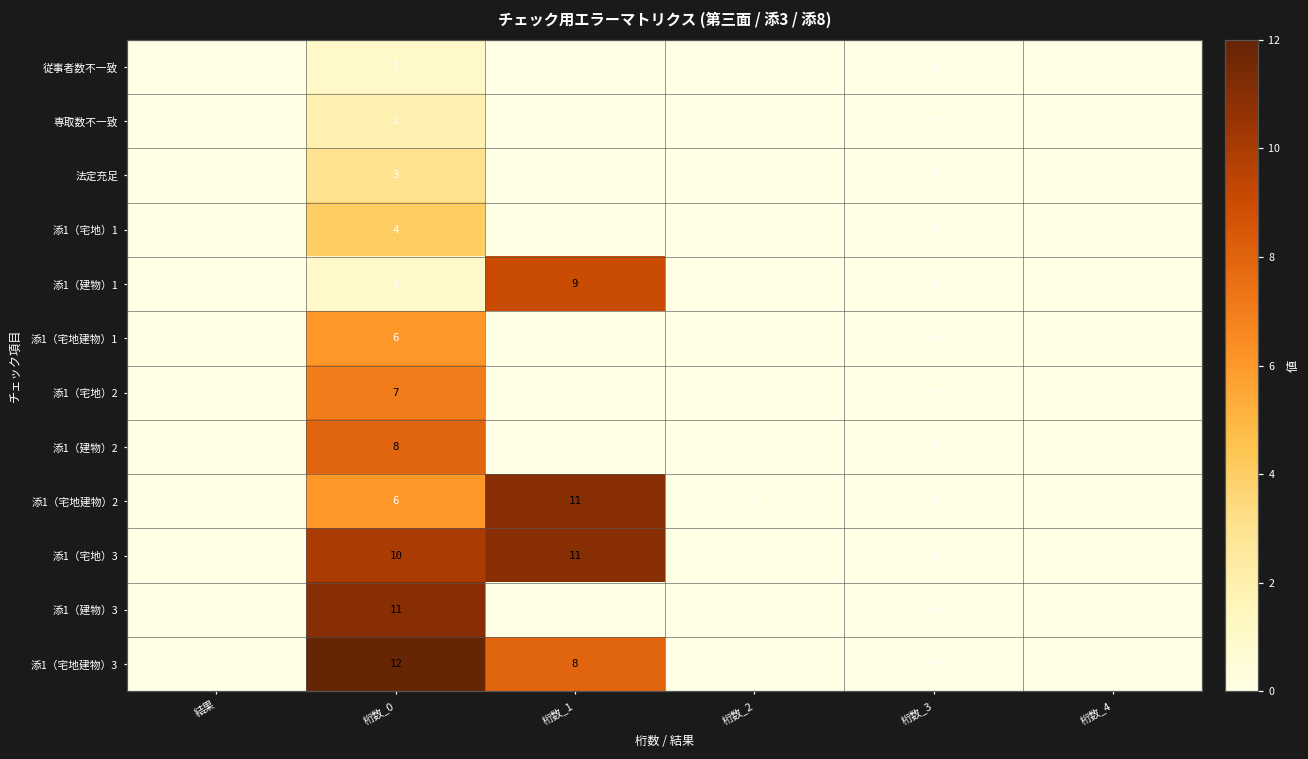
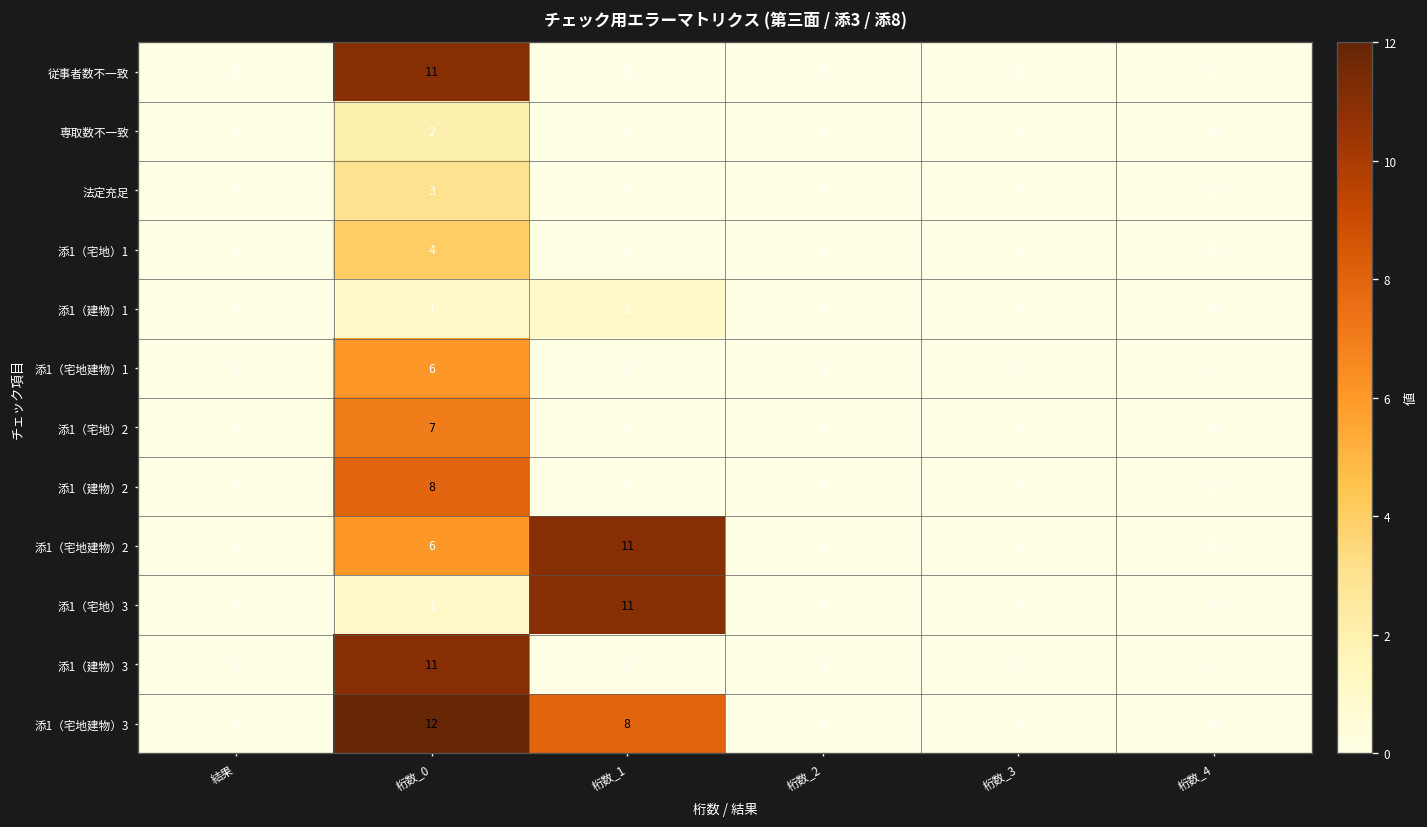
  {
    "従事者数不一致": {
-     "桁数_0": 1
+     "桁数_0": 11
    },
    "専取数不一致": {
      "桁数_0": 2
    },
    "法定充足": {
      "桁数_0": 3
    },
    "添1（宅地）1": {
      "桁数_0": 4
    },
    "添1（建物）1": {
      "桁数_0": 1,
-     "桁数_1": 9
+     "桁数_1": 1
    },
    "添1（宅地建物）1": {
      "桁数_0": 6
    },
    "添1（宅地）2": {
      "桁数_0": 7
    },
    "添1（建物）2": {
      "桁数_0": 8
    },
    "添1（宅地建物）2": {
      "桁数_0": 6,
      "桁数_1": 11
    },
    "添1（宅地）3": {
-     "桁数_0": 10,
+     "桁数_0": 1,
      "桁数_1": 11
    },
    "添1（建物）3": {
      "桁数_0": 11
    },
    "添1（宅地建物）3": {
      "桁数_0": 12,
      "桁数_1": 8
    }
  }
